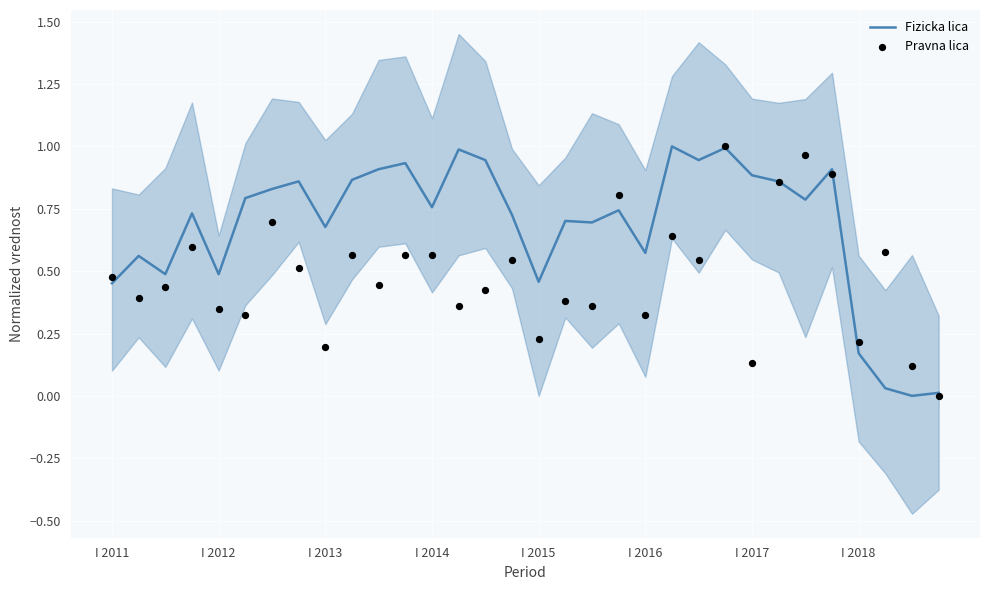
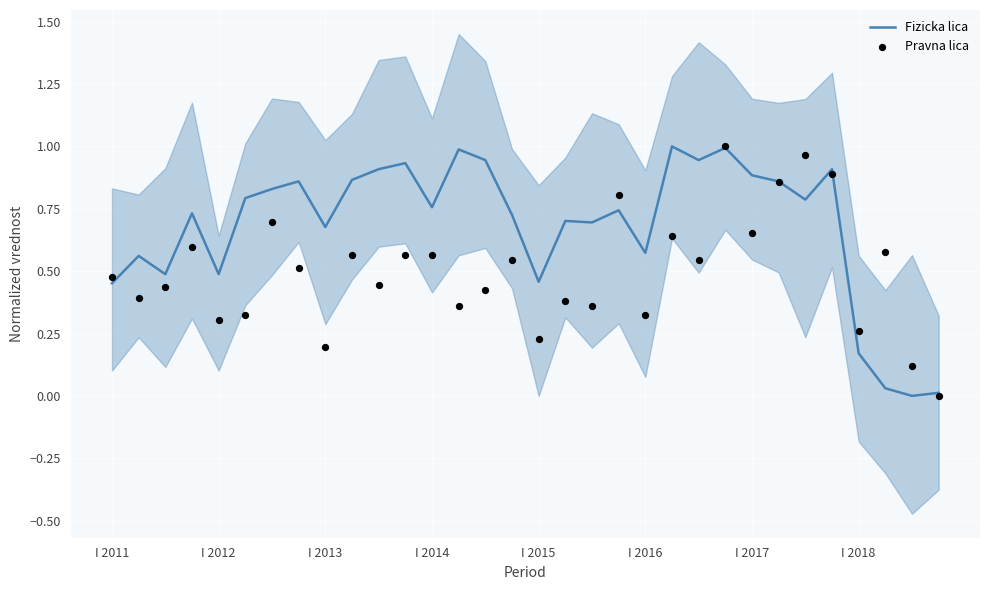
  {
    "Pravna lica": {
-     "I 2012": 0.35,
-     "I 2017": 0.13,
-     "I 2018": 0.22
+     "I 2012": 0.30,
+     "I 2017": 0.65,
+     "I 2018": 0.26
    }
  }
